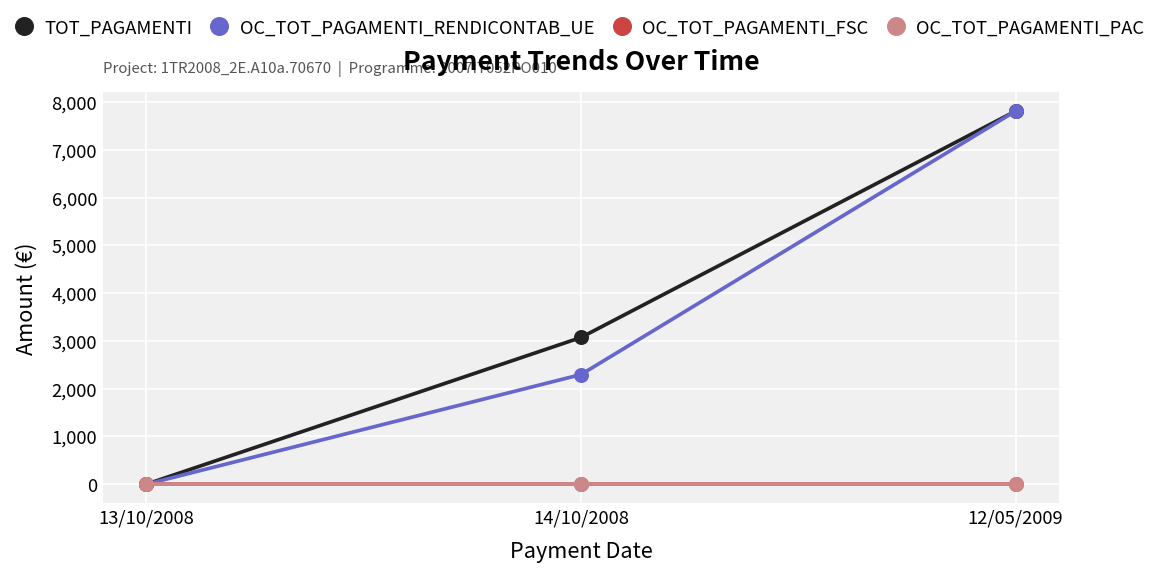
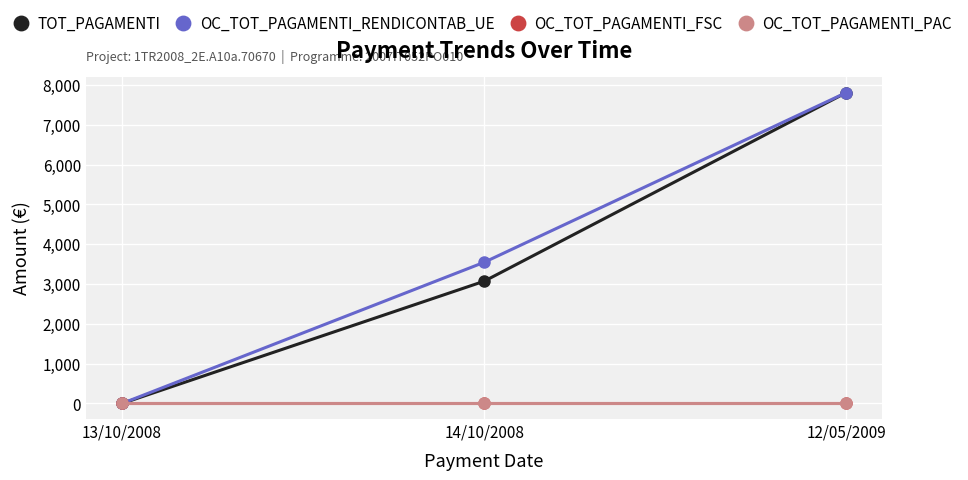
  {
    "TOT_PAGAMENTI": {
      "14/10/2008": "3,100"
    },
    "OC_TOT_PAGAMENTI_RENDICONTAB_UE": {
-     "14/10/2008": "2,300"
+     "14/10/2008": "3,500"
    },
    "OC_TOT_PAGAMENTI_PAC": {
      "14/10/2008": "0",
      "12/05/2009": "0"
    }
  }
